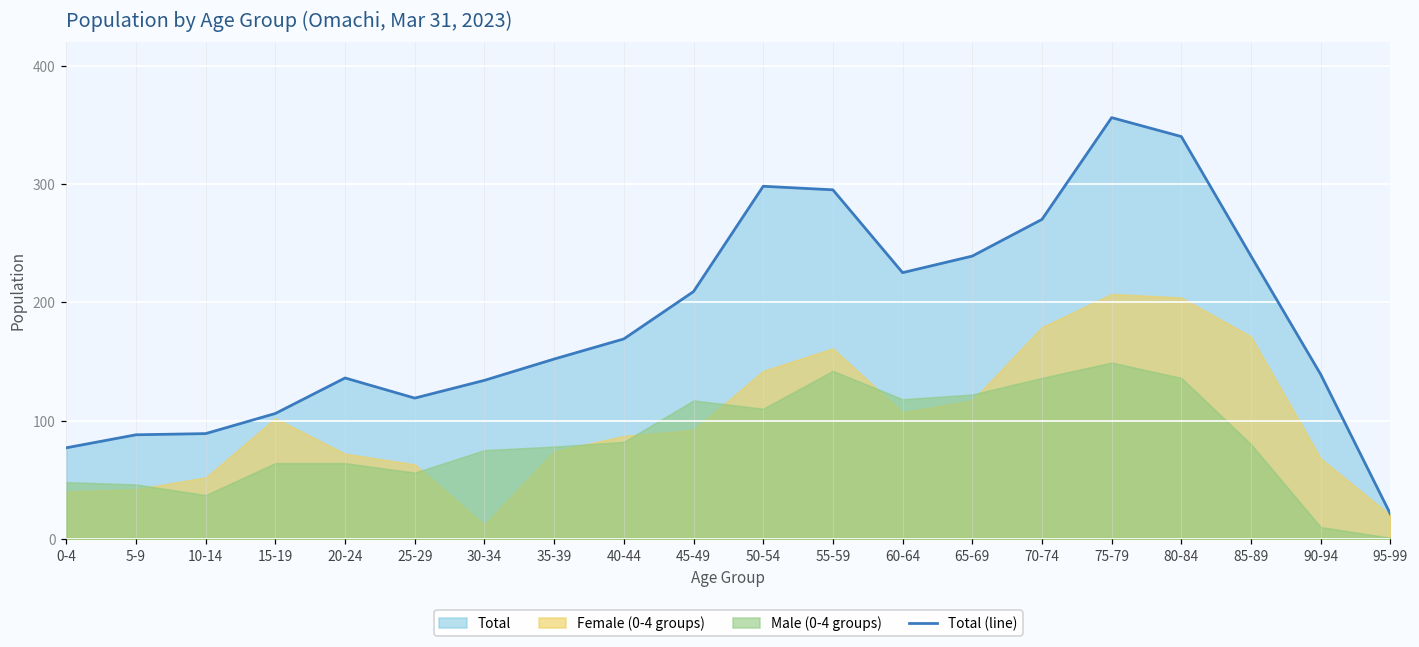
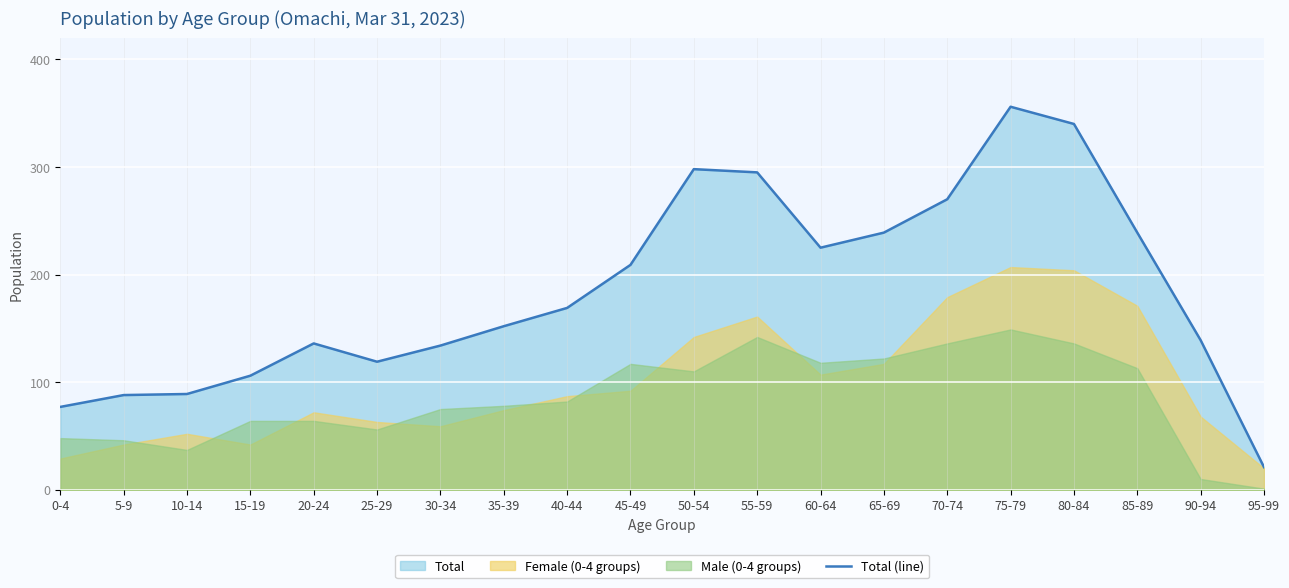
  {
    "Total": {
      "0-4": 77,
      "5-9": 88,
      "10-14": 89,
      "15-19": 106,
      "20-24": 136,
      "25-29": 119,
      "30-34": 134,
      "35-39": 152,
      "40-44": 169,
      "45-49": 209,
      "50-54": 298,
      "55-59": 295,
      "60-64": 225,
      "65-69": 239,
      "70-74": 270,
      "75-79": 356,
      "80-84": 340,
      "85-89": 239,
      "90-94": 139
    },
    "Female (0-4 groups)": {
-     "0-4": 40,
+     "0-4": 29,
      "5-9": 42,
      "10-14": 52,
-     "15-19": 102,
+     "15-19": 42,
      "20-24": 72,
      "25-29": 63,
-     "30-34": 12,
+     "30-34": 59,
      "35-39": 74,
      "40-44": 87,
      "45-49": 92,
      "50-54": 142,
      "55-59": 161,
      "60-64": 107,
      "65-69": 117,
      "70-74": 179,
      "75-79": 207,
      "80-84": 204,
      "85-89": 171,
      "90-94": 68
    },
    "Male (0-4 groups)": {
      "0-4": 48,
      "5-9": 46,
      "10-14": 37,
      "15-19": 64,
      "20-24": 64,
      "25-29": 56,
      "30-34": 75,
      "35-39": 78,
      "40-44": 82,
      "45-49": 117,
      "50-54": 110,
      "55-59": 142,
      "60-64": 118,
      "65-69": 122,
      "70-74": 136,
      "75-79": 149,
      "80-84": 136,
-     "85-89": 80,
+     "85-89": 113,
      "90-94": 10
    }
  }
